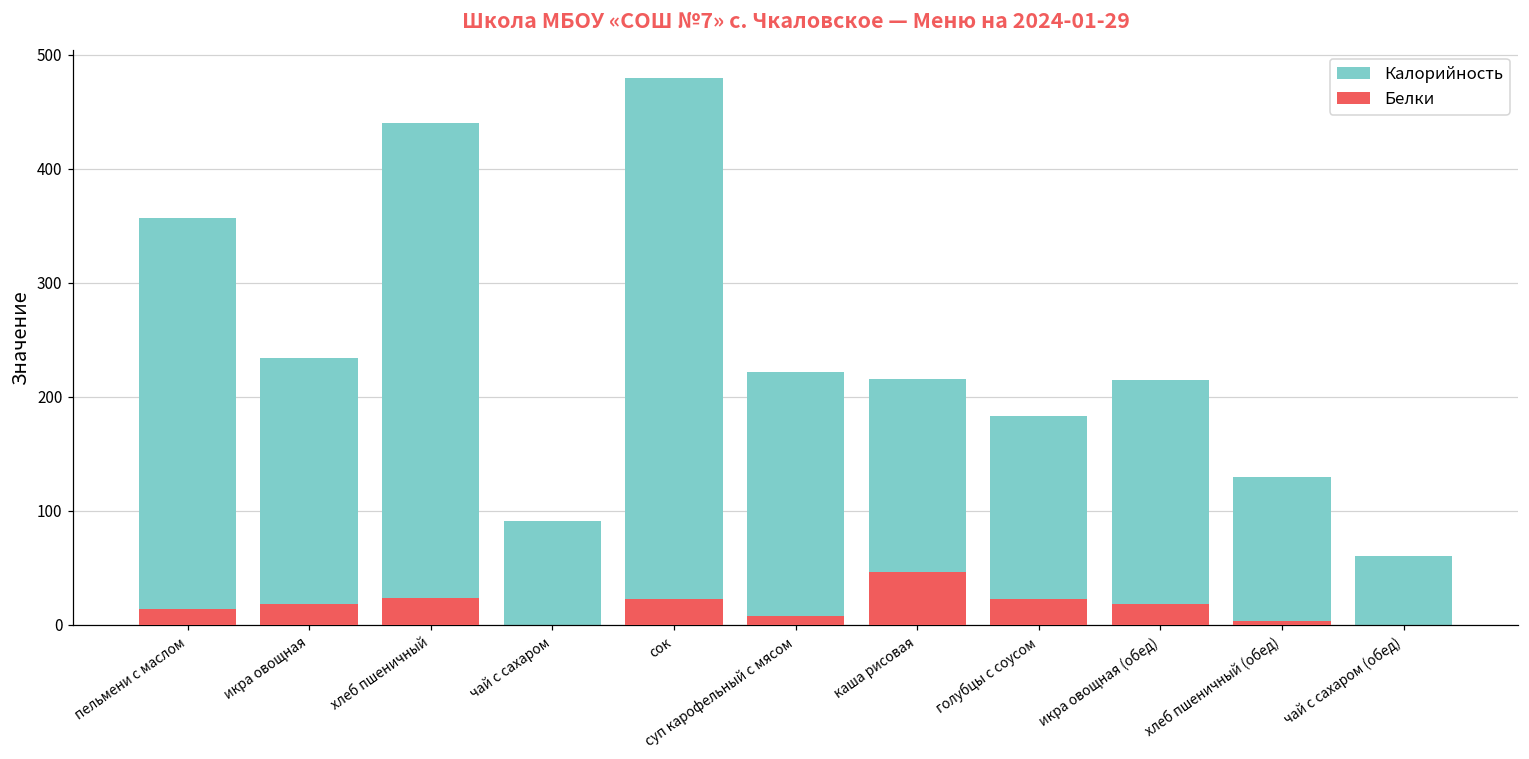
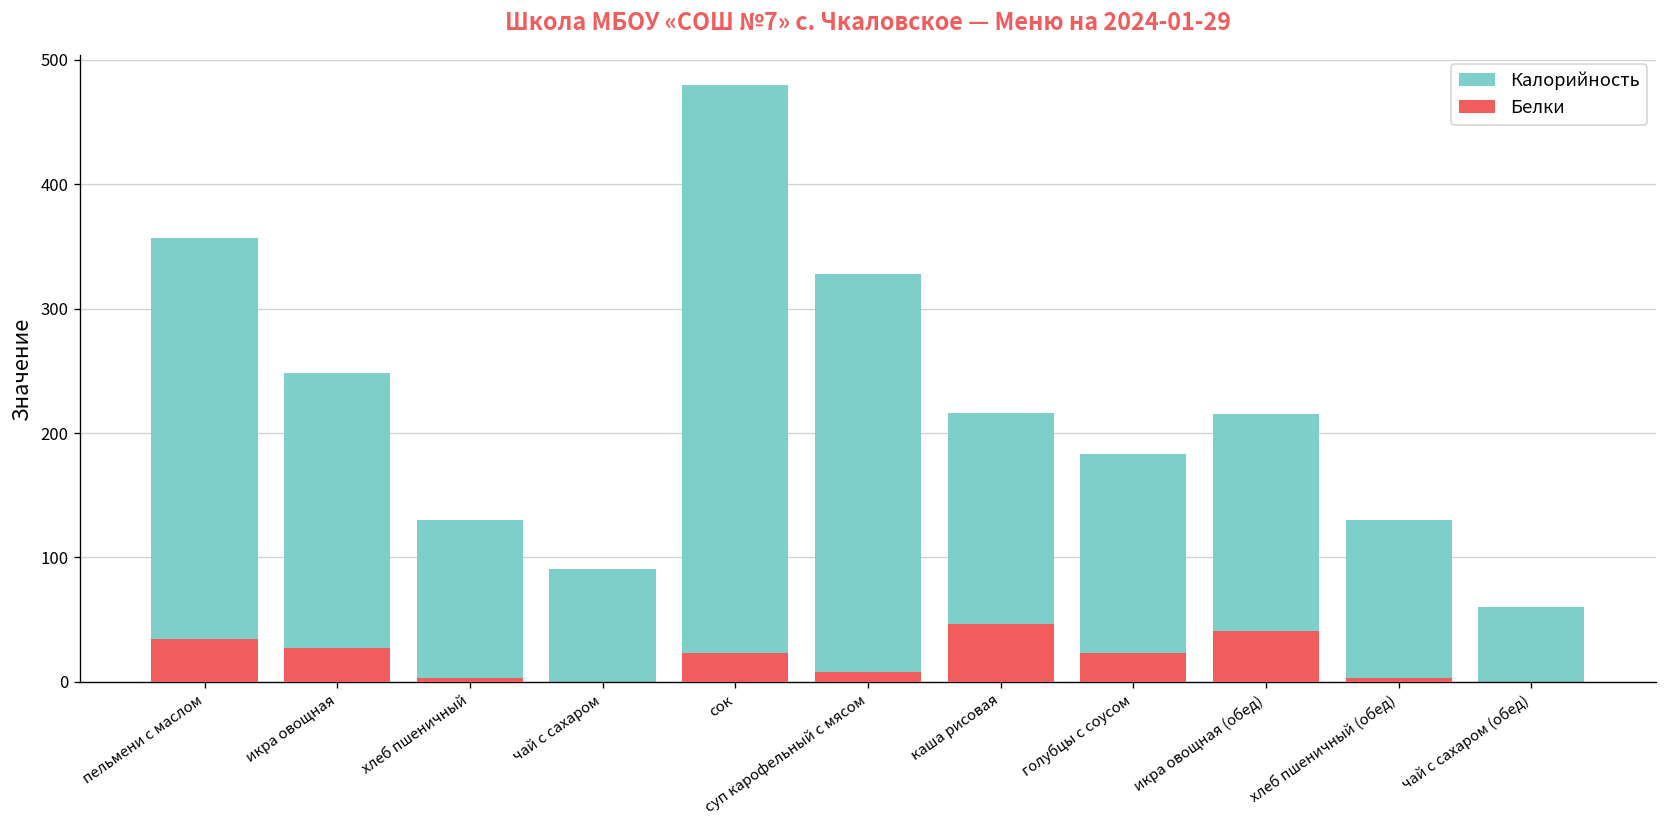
  {
    "Калорийность": {
      "пельмени с маслом": 357,
-     "икра овощная": 234,
-     "хлеб пшеничный": 440,
+     "икра овощная": 248,
+     "хлеб пшеничный": 130,
      "чай с сахаром": 91,
      "сок": 480,
-     "суп карофельный с мясом": 222,
+     "суп карофельный с мясом": 328,
      "каша рисовая": 216,
      "голубцы с соусом": 183,
      "икра овощная (обед)": 215,
      "хлеб пшеничный (обед)": 130,
      "чай с сахаром (обед)": 60
    },
    "Белки": {
-     "пельмени с маслом": 14,
-     "икра овощная": 18,
-     "хлеб пшеничный": 24,
+     "пельмени с маслом": 34,
+     "икра овощная": 27,
+     "хлеб пшеничный": 3,
      "чай с сахаром": 0,
-     "икра овощная (обед)": 18,
+     "икра овощная (обед)": 41,
      "чай с сахаром (обед)": 0
    }
  }
